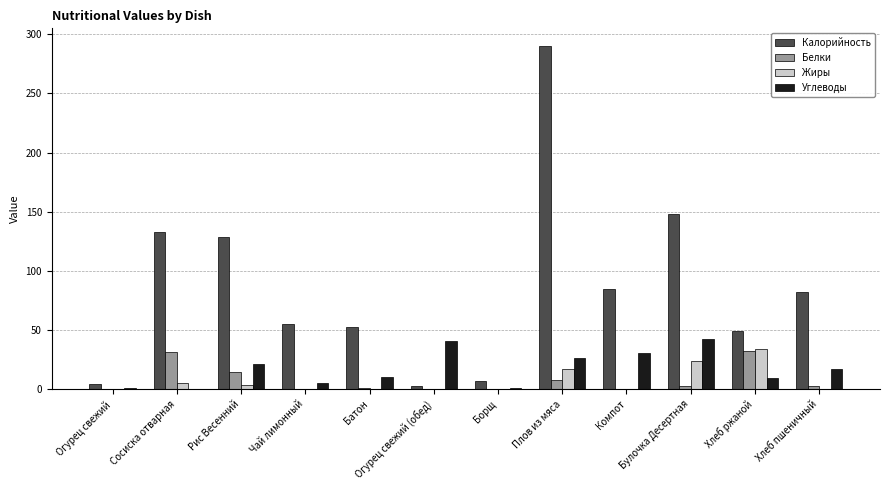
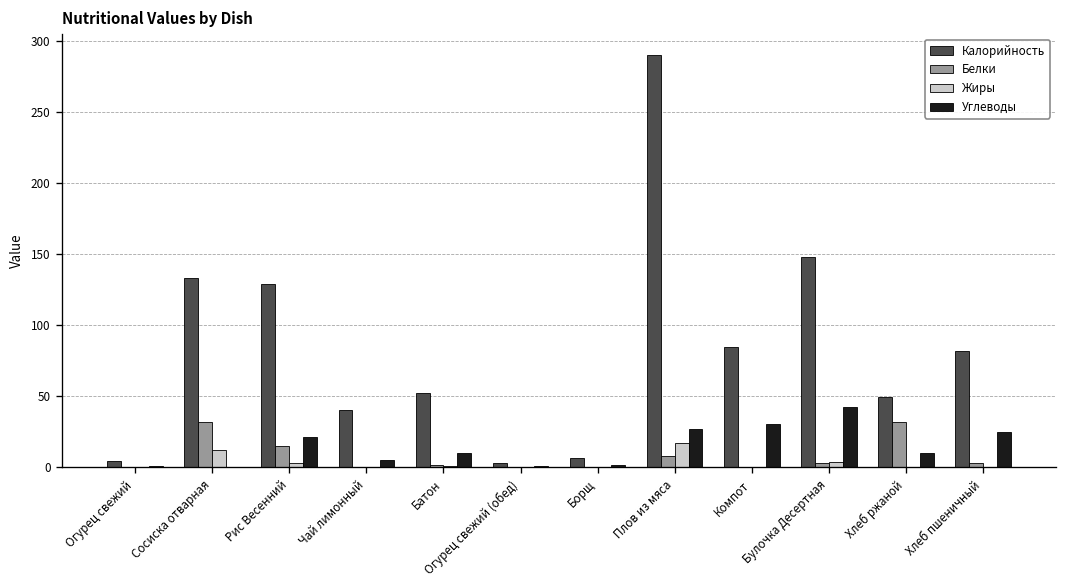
  {
    "Калорийность": {
      "Огурец свежий": 5,
      "Сосиска отварная": 133,
      "Рис Весенний": 129,
-     "Чай лимонный": 55,
+     "Чай лимонный": 41,
      "Батон": 52,
      "Огурец свежий (обед)": 3,
      "Борщ": 7,
      "Плов из мяса": 290,
      "Компот": 84,
      "Булочка Десертная": 148,
      "Хлеб ржаной": 50,
      "Хлеб пшеничный": 82
    },
    "Белки": {
      "Сосиска отварная": 32,
      "Рис Весенний": 15,
      "Плов из мяса": 8,
      "Булочка Десертная": 3,
      "Хлеб ржаной": 32,
      "Хлеб пшеничный": 3
    },
    "Жиры": {
-     "Сосиска отварная": 5,
+     "Сосиска отварная": 12,
      "Рис Весенний": 3,
      "Плов из мяса": 17,
-     "Булочка Десертная": 24,
-     "Хлеб ржаной": 34
+     "Булочка Десертная": 4,
+     "Хлеб ржаной": 0
    },
    "Углеводы": {
      "Рис Весенний": 21,
      "Чай лимонный": 5,
      "Батон": 10,
-     "Огурец свежий (обед)": 41,
+     "Огурец свежий (обед)": 0,
      "Плов из мяса": 27,
      "Компот": 31,
      "Булочка Десертная": 42,
      "Хлеб ржаной": 10,
-     "Хлеб пшеничный": 17
+     "Хлеб пшеничный": 25
    }
  }
